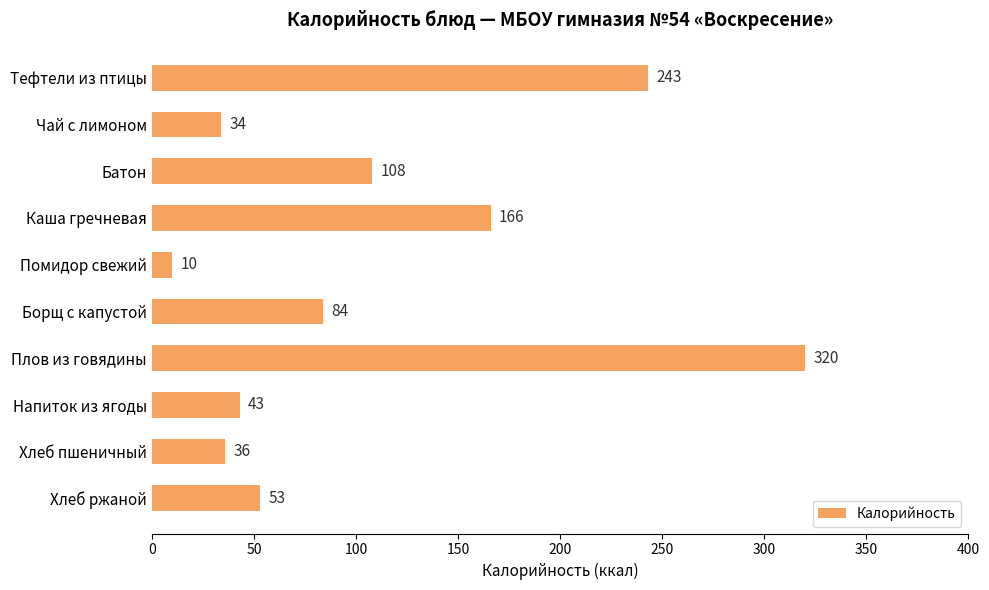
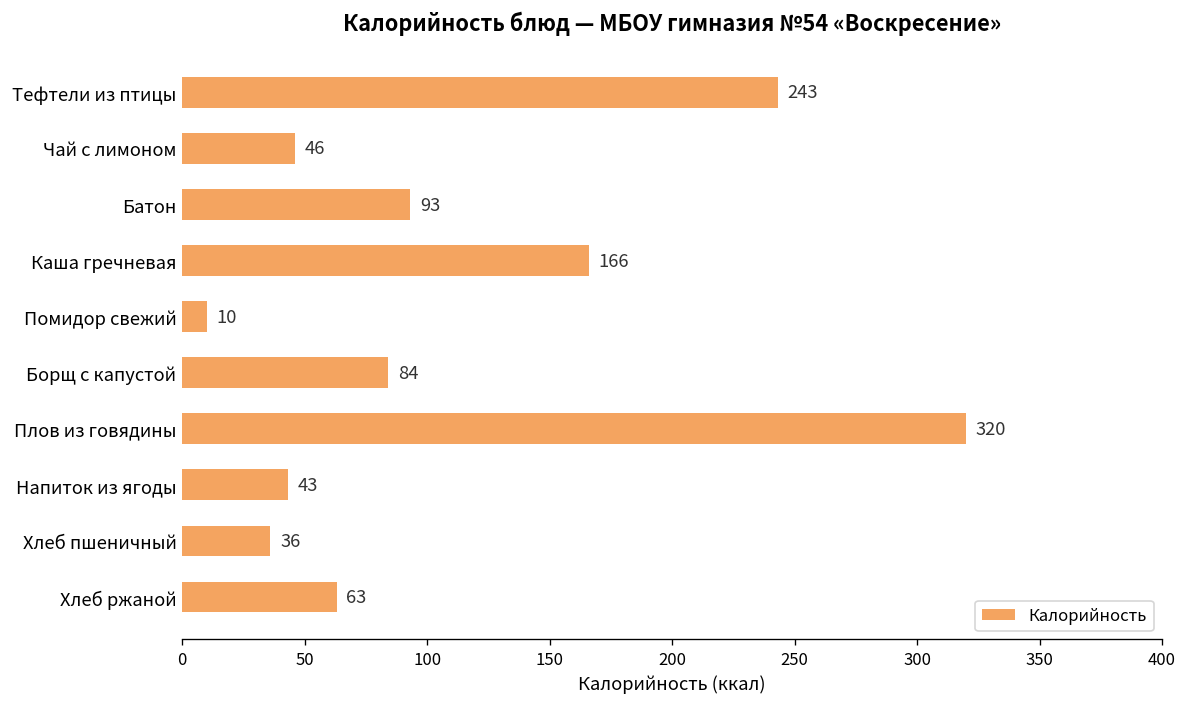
  {
    "Тефтели из птицы": 243,
-   "Чай с лимоном": 34,
-   "Батон": 108,
+   "Чай с лимоном": 46,
+   "Батон": 93,
    "Каша гречневая": 166,
    "Помидор свежий": 10,
    "Борщ с капустой": 84,
    "Плов из говядины": 320,
    "Напиток из ягоды": 43,
    "Хлеб пшеничный": 36,
-   "Хлеб ржаной": 53
+   "Хлеб ржаной": 63
  }
